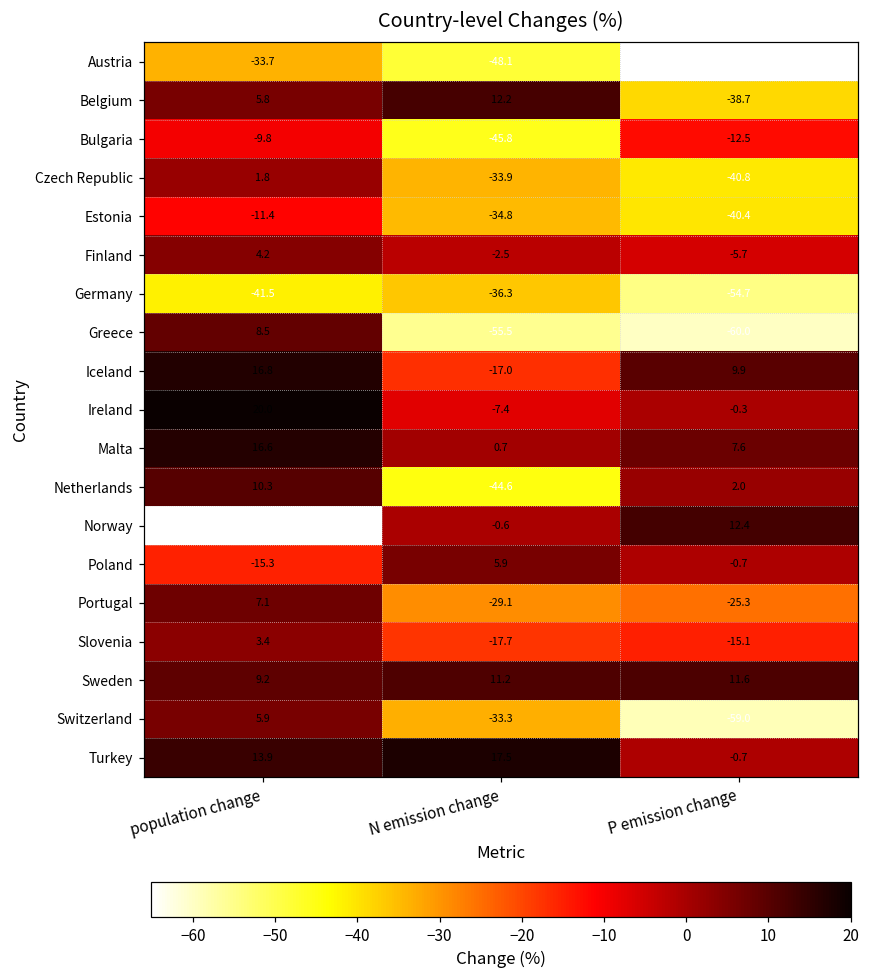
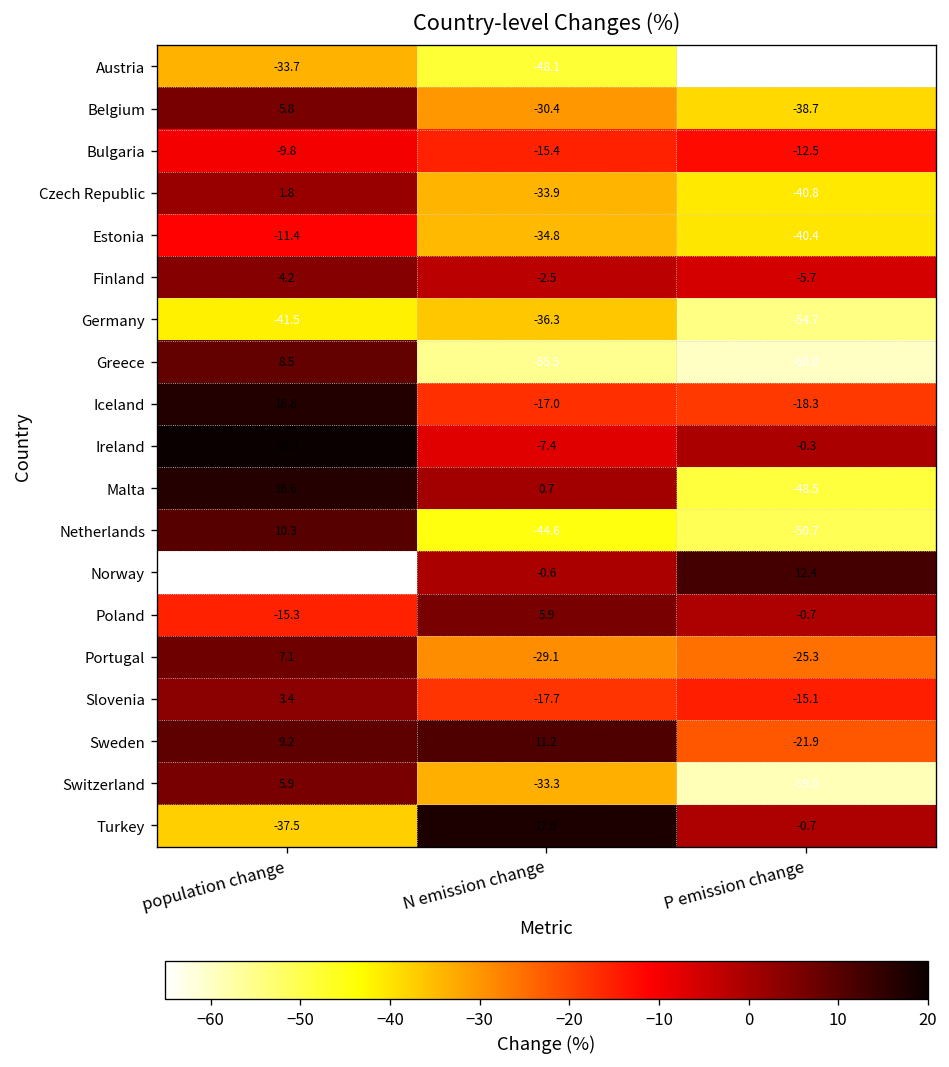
  {
    "Austria": {
      "population change": -33.7,
      "N emission change": -48.1
    },
    "Belgium": {
      "population change": 5.8,
-     "N emission change": 12.2,
+     "N emission change": -30.4,
      "P emission change": -38.7
    },
    "Bulgaria": {
      "population change": -9.8,
-     "N emission change": -45.8,
+     "N emission change": -15.4,
      "P emission change": -12.5
    },
    "Czech Republic": {
      "population change": 1.8,
      "N emission change": -33.9,
      "P emission change": -40.8
    },
    "Estonia": {
      "population change": -11.4,
      "N emission change": -34.8,
      "P emission change": -40.4
    },
    "Finland": {
      "population change": 4.2,
      "N emission change": -2.5,
      "P emission change": -5.7
    },
    "Germany": {
      "population change": -41.5,
      "N emission change": -36.3,
      "P emission change": -54.7
    },
    "Greece": {
      "population change": 8.5,
      "N emission change": -55.5,
      "P emission change": -60.0
    },
    "Iceland": {
      "N emission change": -17.0,
-     "P emission change": 9.9
+     "P emission change": -18.3
    },
    "Ireland": {
      "N emission change": -7.4,
      "P emission change": -0.3
    },
    "Malta": {
      "N emission change": 0.7,
-     "P emission change": 7.6
+     "P emission change": -48.5
    },
    "Netherlands": {
      "population change": 10.3,
      "N emission change": -44.6,
-     "P emission change": 2.0
+     "P emission change": -50.7
    },
    "Norway": {
      "N emission change": -0.6,
      "P emission change": 12.4
    },
    "Poland": {
      "population change": -15.3,
      "N emission change": 5.9,
      "P emission change": -0.7
    },
    "Portugal": {
      "population change": 7.1,
      "N emission change": -29.1,
      "P emission change": -25.3
    },
    "Slovenia": {
      "population change": 3.4,
      "N emission change": -17.7,
      "P emission change": -15.1
    },
    "Sweden": {
      "population change": 9.2,
      "N emission change": 11.2,
-     "P emission change": 11.6
+     "P emission change": -21.9
    },
    "Switzerland": {
      "population change": 5.9,
      "N emission change": -33.3,
      "P emission change": -59.0
    },
    "Turkey": {
-     "population change": 13.9,
+     "population change": -37.5,
      "P emission change": -0.7
    }
  }
